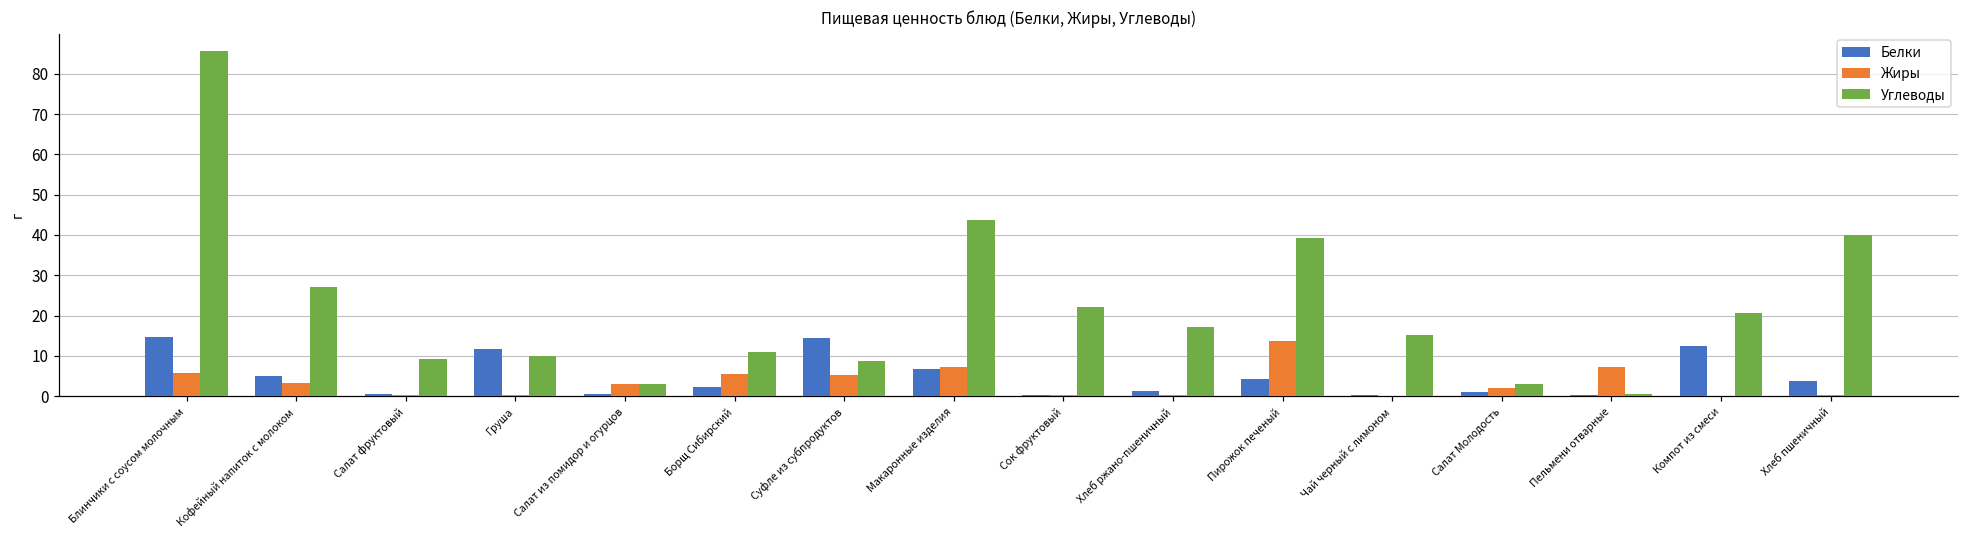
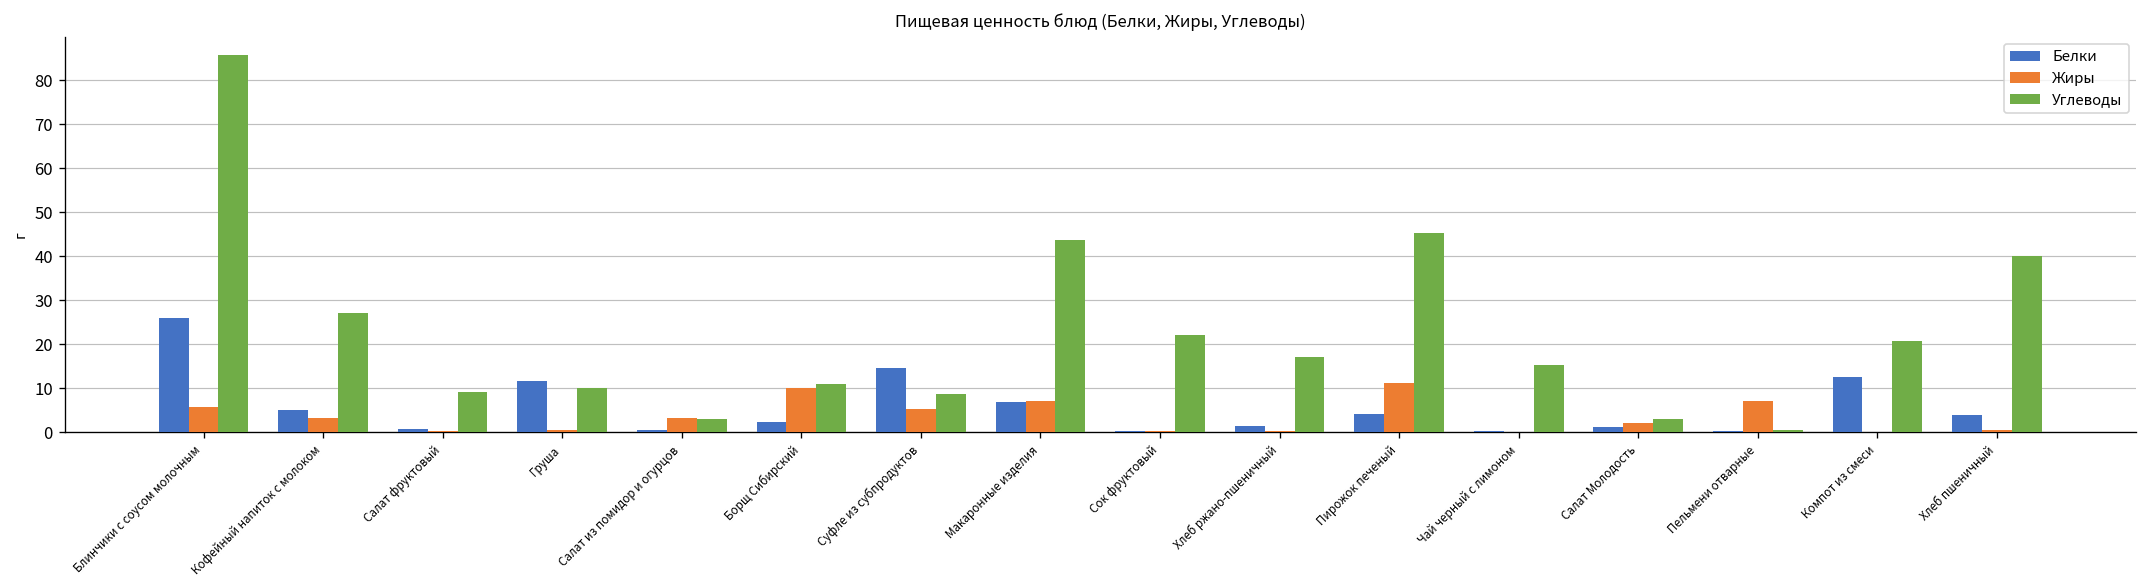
  {
    "Белки": {
-     "Блинчики с соусом молочным": 15,
+     "Блинчики с соусом молочным": 26,
      "Кофейный напиток с молоком": 5,
      "Груша": 12,
      "Борщ Сибирский": 2,
      "Суфле из субпродуктов": 15,
      "Макаронные изделия": 7,
      "Хлеб ржано-пшеничный": 1,
      "Пирожок печеный": 4,
      "Салат Молодость": 1,
      "Компот из смеси": 13,
      "Хлеб пшеничный": 4
    },
    "Жиры": {
      "Блинчики с соусом молочным": 6,
      "Кофейный напиток с молоком": 3,
      "Салат из помидор и огурцов": 3,
-     "Борщ Сибирский": 5,
+     "Борщ Сибирский": 10,
      "Суфле из субпродуктов": 5,
      "Макаронные изделия": 7,
-     "Пирожок печеный": 14,
+     "Пирожок печеный": 11,
      "Салат Молодость": 2,
      "Пельмени отварные": 7
    },
    "Углеводы": {
      "Блинчики с соусом молочным": 86,
      "Кофейный напиток с молоком": 27,
      "Салат фруктовый": 9,
      "Груша": 10,
      "Салат из помидор и огурцов": 3,
      "Борщ Сибирский": 11,
      "Суфле из субпродуктов": 9,
      "Макаронные изделия": 44,
      "Сок фруктовый": 22,
      "Хлеб ржано-пшеничный": 17,
-     "Пирожок печеный": 39,
+     "Пирожок печеный": 45,
      "Чай черный с лимоном": 15,
      "Салат Молодость": 3,
      "Компот из смеси": 21,
      "Хлеб пшеничный": 40
    }
  }
